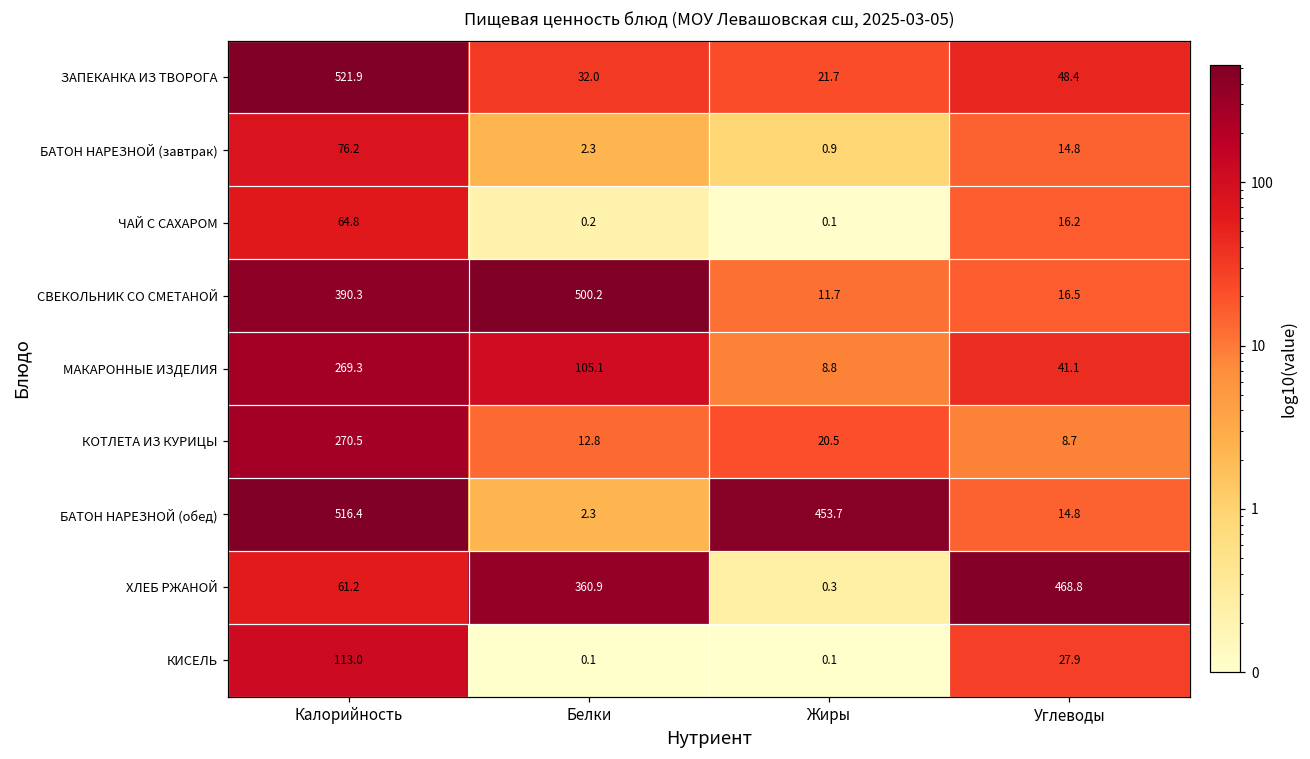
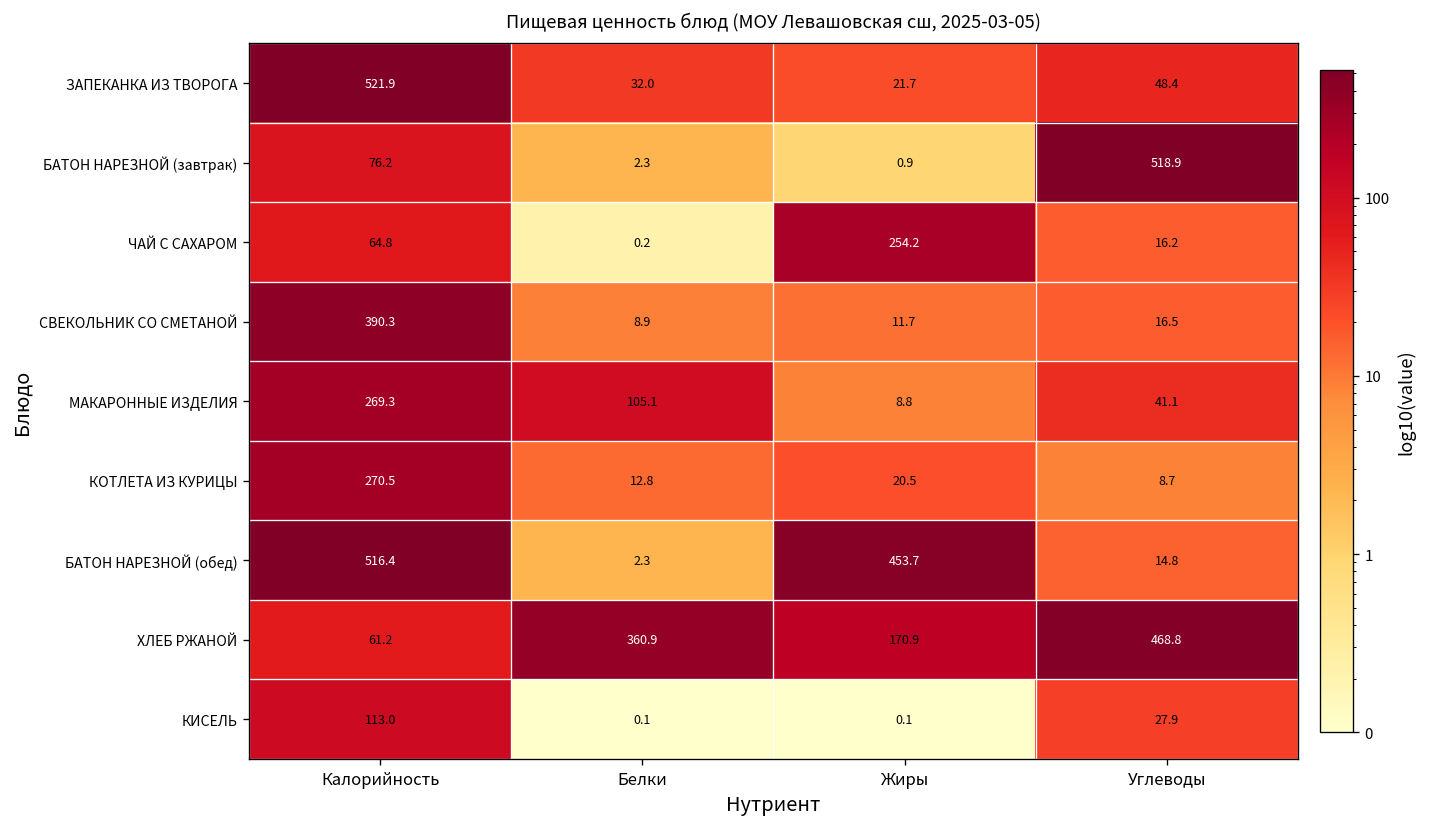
  {
    "ЗАПЕКАНКА ИЗ ТВОРОГА": {
      "Калорийность": 521.9,
      "Белки": 32.0,
      "Жиры": 21.7,
      "Углеводы": 48.4
    },
    "БАТОН НАРЕЗНОЙ (завтрак)": {
      "Калорийность": 76.2,
      "Белки": 2.3,
      "Жиры": 0.9,
-     "Углеводы": 14.8
+     "Углеводы": 518.9
    },
    "ЧАЙ С САХАРОМ": {
      "Калорийность": 64.8,
      "Белки": 0.2,
-     "Жиры": 0.1,
+     "Жиры": 254.2,
      "Углеводы": 16.2
    },
    "СВЕКОЛЬНИК СО СМЕТАНОЙ": {
      "Калорийность": 390.3,
-     "Белки": 500.2,
+     "Белки": 8.9,
      "Жиры": 11.7,
      "Углеводы": 16.5
    },
    "МАКАРОННЫЕ ИЗДЕЛИЯ": {
      "Калорийность": 269.3,
      "Белки": 105.1,
      "Жиры": 8.8,
      "Углеводы": 41.1
    },
    "КОТЛЕТА ИЗ КУРИЦЫ": {
      "Калорийность": 270.5,
      "Белки": 12.8,
      "Жиры": 20.5,
      "Углеводы": 8.7
    },
    "БАТОН НАРЕЗНОЙ (обед)": {
      "Калорийность": 516.4,
      "Белки": 2.3,
      "Жиры": 453.7,
      "Углеводы": 14.8
    },
    "ХЛЕБ РЖАНОЙ": {
      "Калорийность": 61.2,
      "Белки": 360.9,
-     "Жиры": 0.3,
+     "Жиры": 170.9,
      "Углеводы": 468.8
    },
    "КИСЕЛЬ": {
      "Калорийность": 113.0,
      "Белки": 0.1,
      "Жиры": 0.1,
      "Углеводы": 27.9
    }
  }
